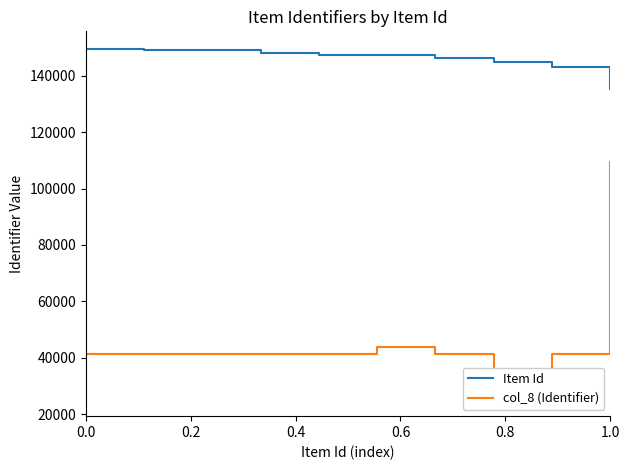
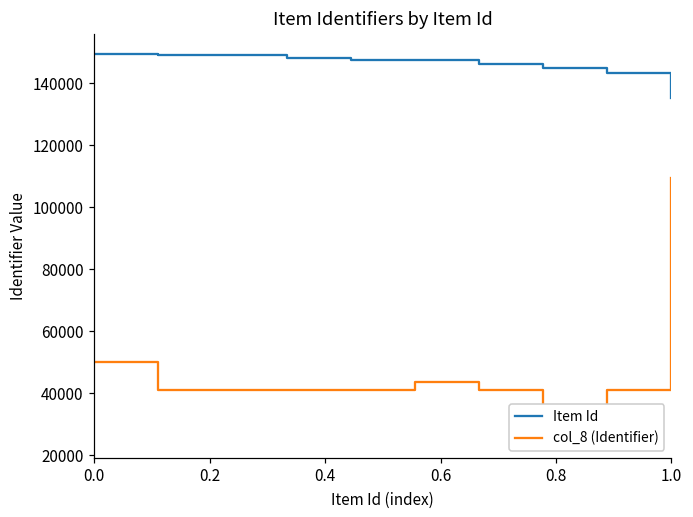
  {
    "Item Id": {
      "0.0": 150000,
      "1.0": 135000
    },
    "col_8 (Identifier)": {
-     "0.0": 41000,
+     "0.0": 50000,
      "1.0": 109000
    }
  }
